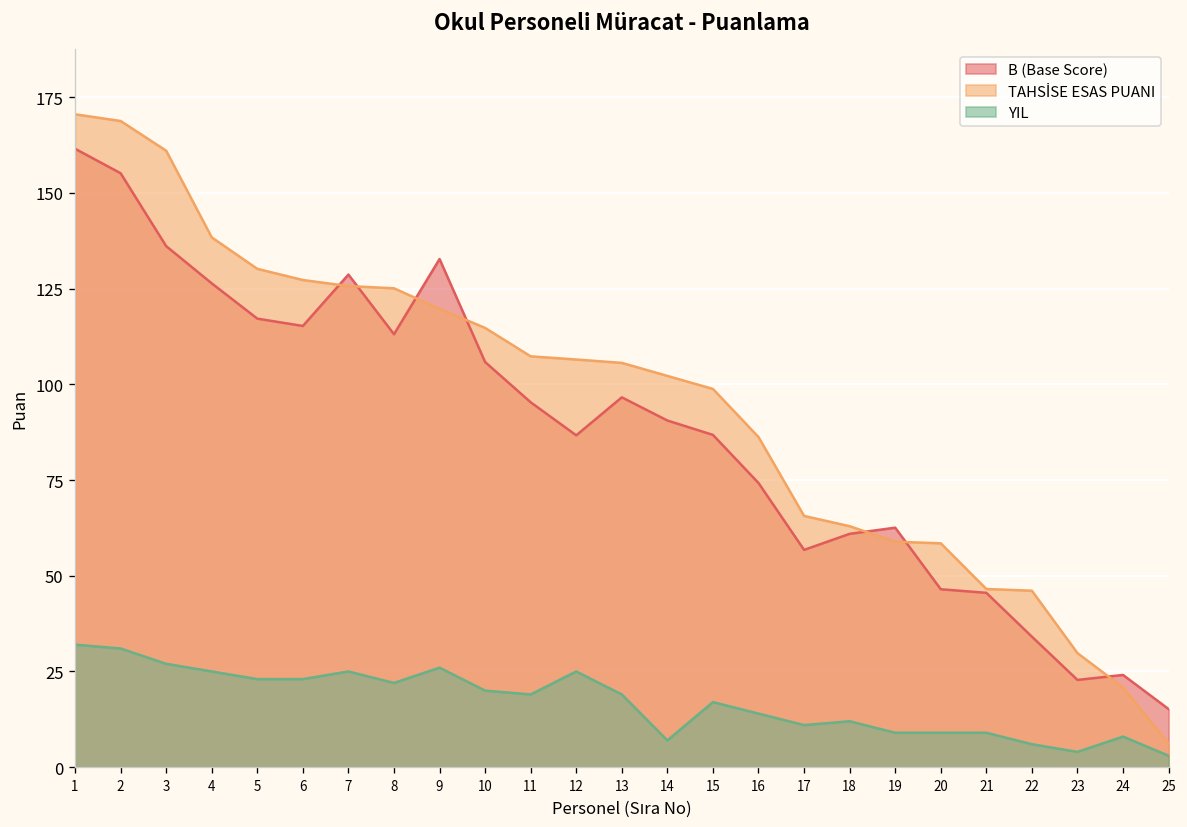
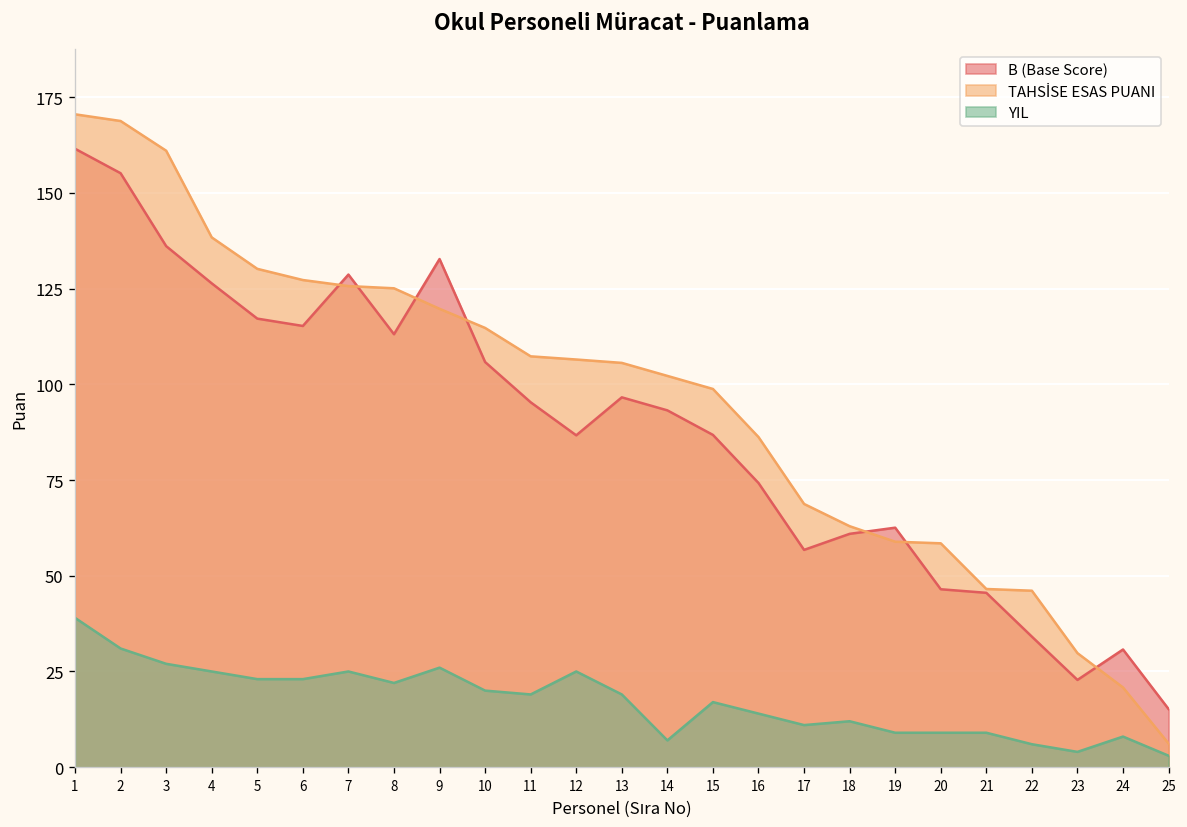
  {
    "B (Base Score)": {
      "1": 162,
      "2": 155,
      "3": 136,
      "4": 126,
      "5": 117,
      "6": 115,
      "7": 129,
      "8": 113,
      "9": 133,
      "10": 106,
      "11": 95,
      "12": 87,
      "13": 97,
-     "14": 91,
+     "14": 93,
      "15": 87,
      "16": 74,
      "17": 57,
      "18": 61,
      "19": 63,
      "20": 46,
      "21": 46,
      "22": 34,
      "23": 23,
-     "24": 24,
+     "24": 31,
      "25": 15
    },
    "TAHSİSE ESAS PUANI": {
      "1": 171,
      "2": 169,
      "3": 161,
      "4": 138,
      "5": 130,
      "6": 127,
      "7": 126,
      "8": 125,
      "9": 120,
      "10": 115,
      "11": 107,
      "12": 106,
      "13": 106,
      "14": 102,
      "15": 99,
      "16": 86,
-     "17": 66,
+     "17": 69,
      "18": 63,
      "19": 59,
      "20": 58,
      "21": 47,
      "22": 46,
      "23": 30,
      "24": 21,
      "25": 6
    },
    "YIL": {
-     "1": 32,
+     "1": 39,
      "2": 31,
      "3": 27,
      "4": 25,
      "5": 23,
      "6": 23,
      "7": 25,
      "8": 22,
      "9": 26,
      "10": 20,
      "11": 19,
      "12": 25,
      "13": 19,
      "14": 7,
      "15": 17,
      "16": 14,
      "17": 11,
      "18": 12,
      "19": 9,
      "20": 9,
      "21": 9,
      "22": 6,
      "23": 4,
      "24": 8,
      "25": 3
    }
  }
